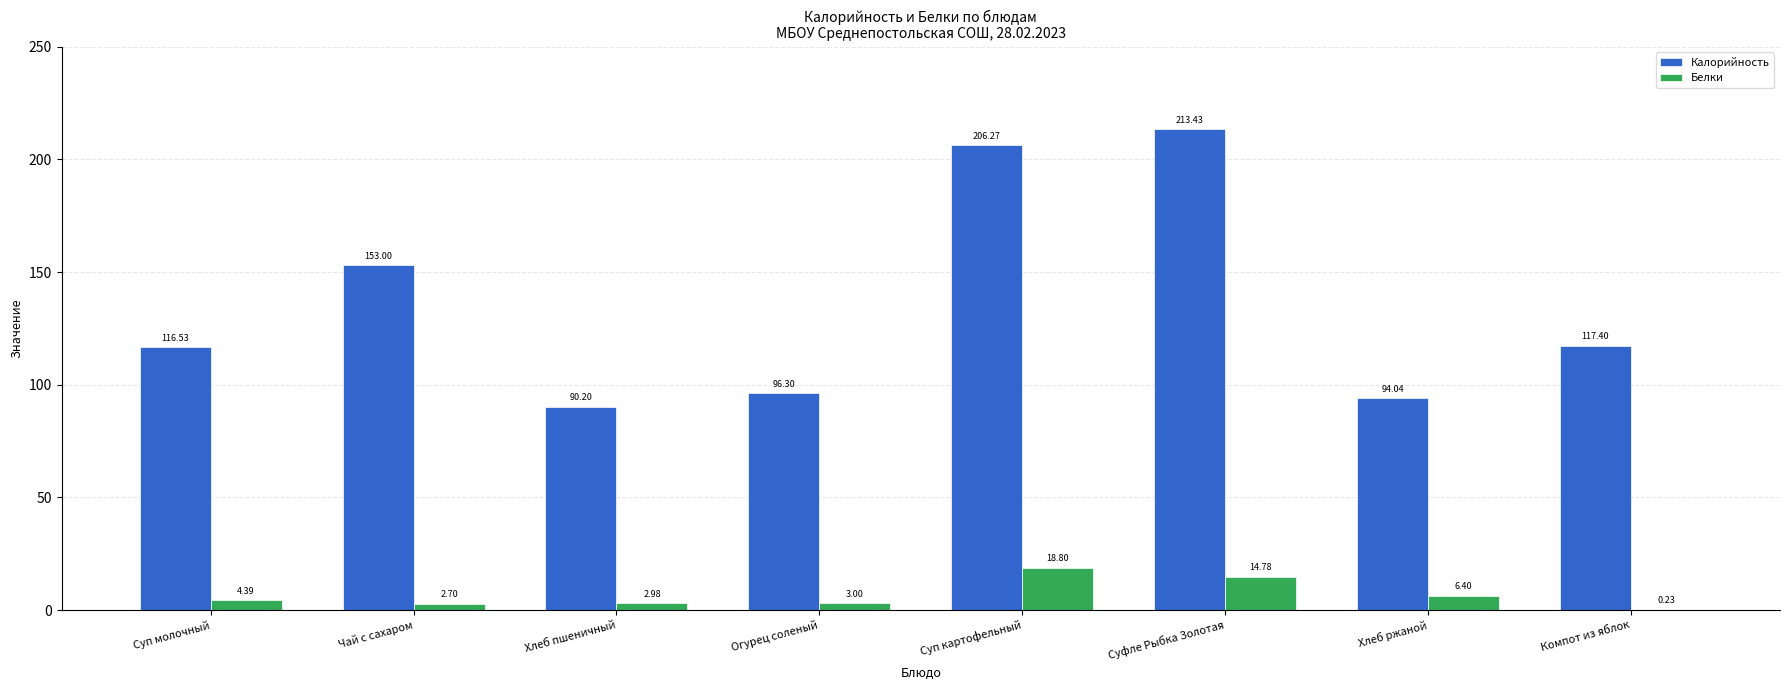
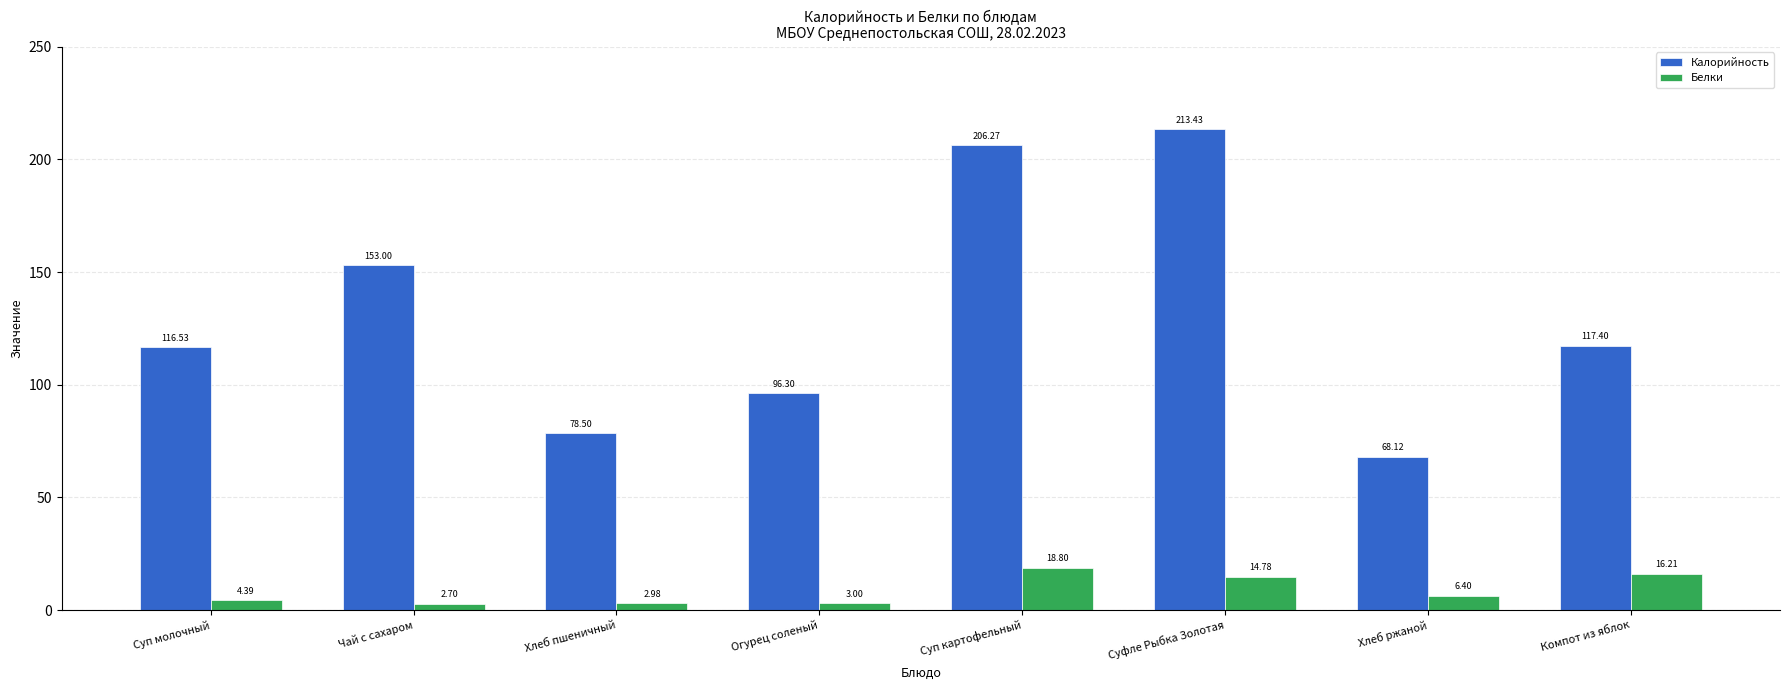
  {
    "Калорийность": {
      "Суп молочный": 116.53,
      "Чай с сахаром": 153.00,
-     "Хлеб пшеничный": 90.20,
+     "Хлеб пшеничный": 78.50,
      "Огурец соленый": 96.30,
      "Суп картофельный": 206.27,
      "Суфле Рыбка Золотая": 213.43,
-     "Хлеб ржаной": 94.04,
+     "Хлеб ржаной": 68.12,
      "Компот из яблок": 117.40
    },
    "Белки": {
      "Суп молочный": 4.39,
      "Чай с сахаром": 2.70,
      "Хлеб пшеничный": 2.98,
      "Огурец соленый": 3.00,
      "Суп картофельный": 18.80,
      "Суфле Рыбка Золотая": 14.78,
      "Хлеб ржаной": 6.40,
-     "Компот из яблок": 0.23
+     "Компот из яблок": 16.21
    }
  }
